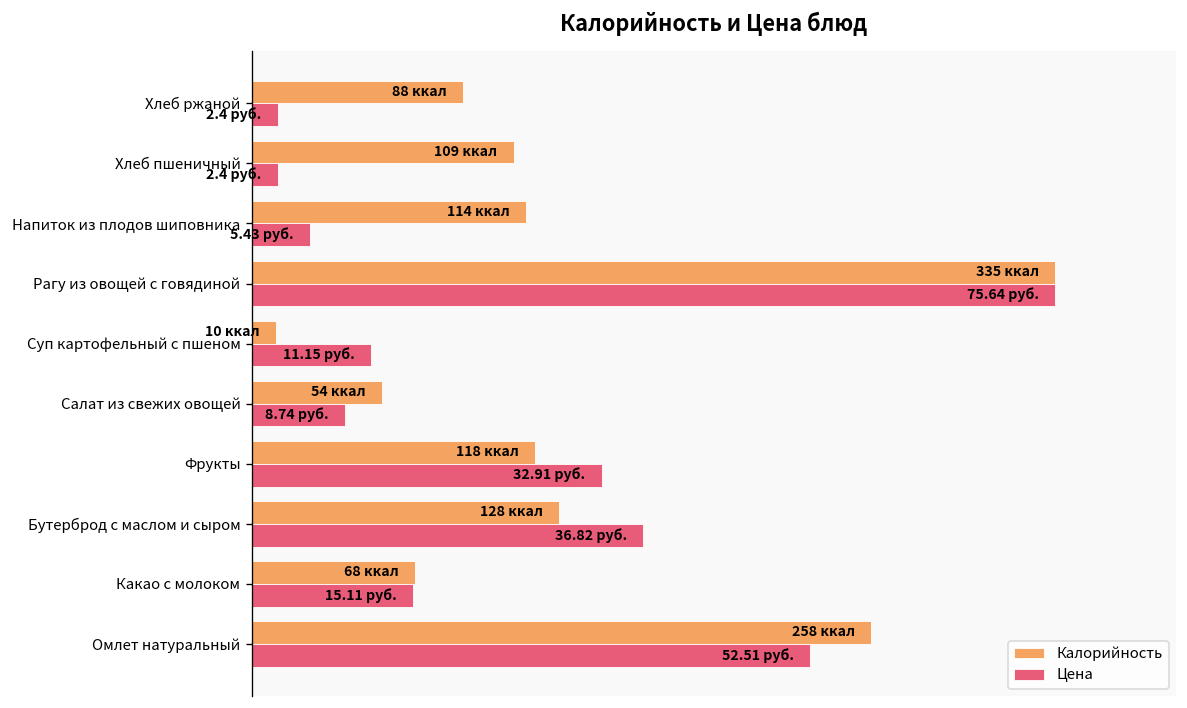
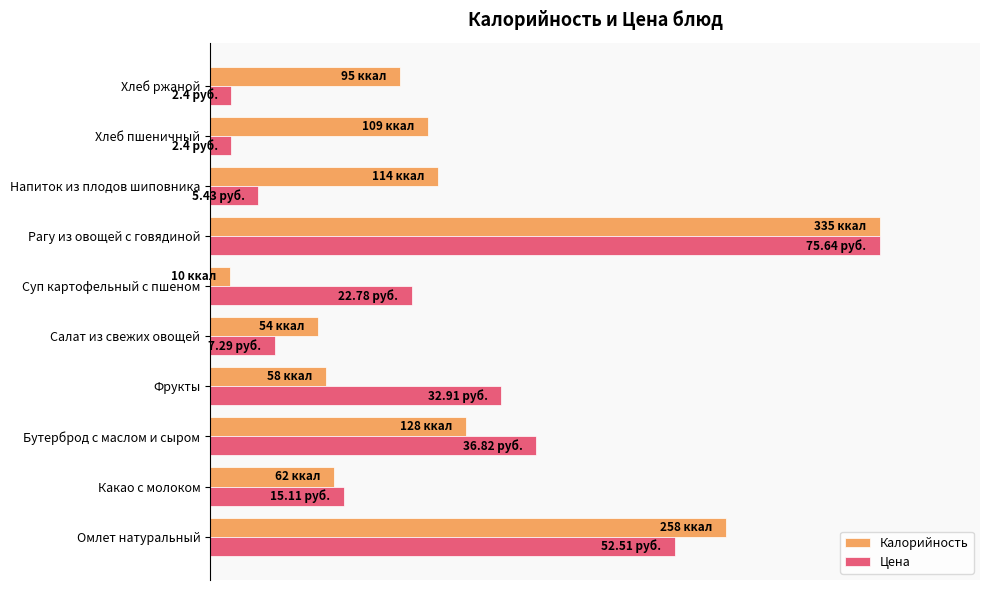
  {
    "Калорийность": {
-     "Хлеб ржаной": 88,
-     "Фрукты": 118,
-     "Какао с молоком": 68
+     "Хлеб ржаной": 95,
+     "Фрукты": 58,
+     "Какао с молоком": 62
    },
    "Цена": {
-     "Суп картофельный с пшеном": 11.15,
-     "Салат из свежих овощей": 8.74
+     "Суп картофельный с пшеном": 22.78,
+     "Салат из свежих овощей": 7.29
    }
  }
